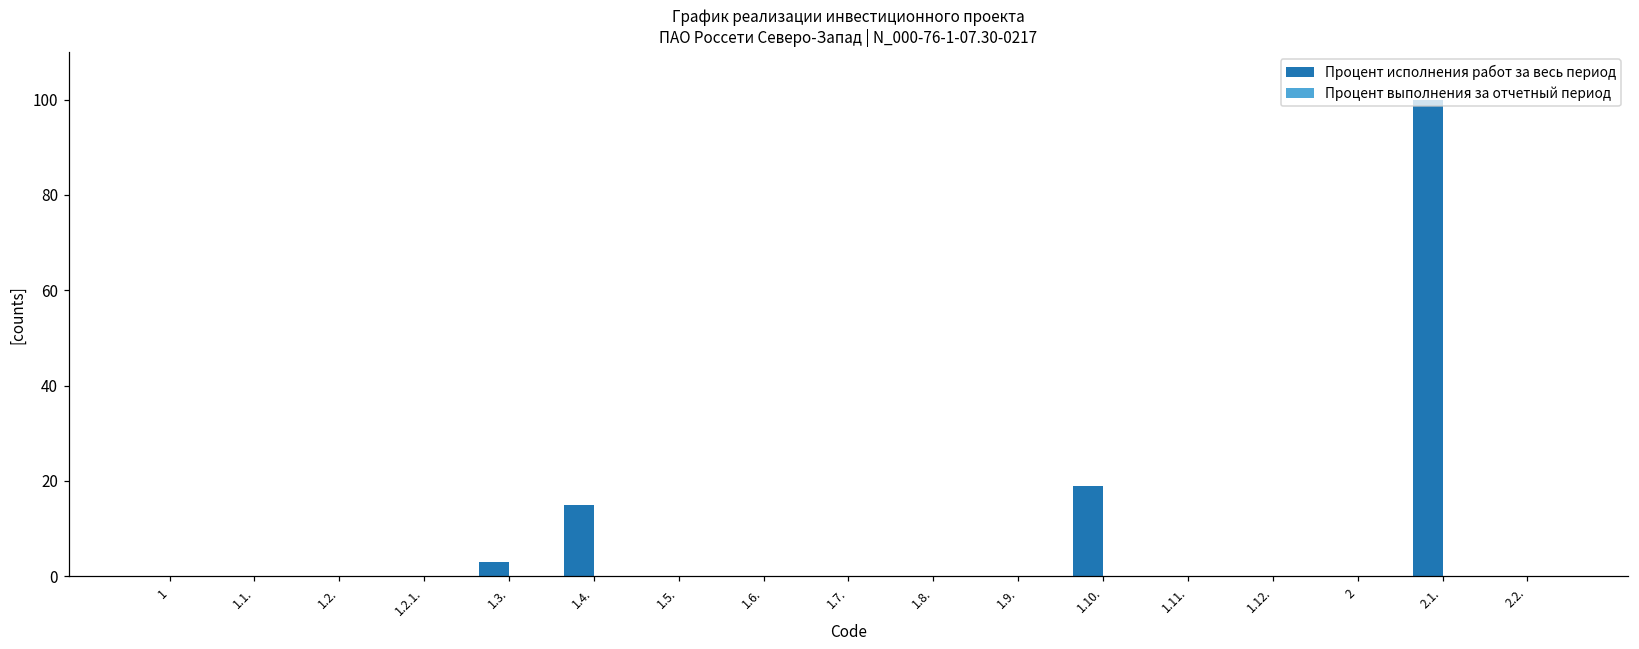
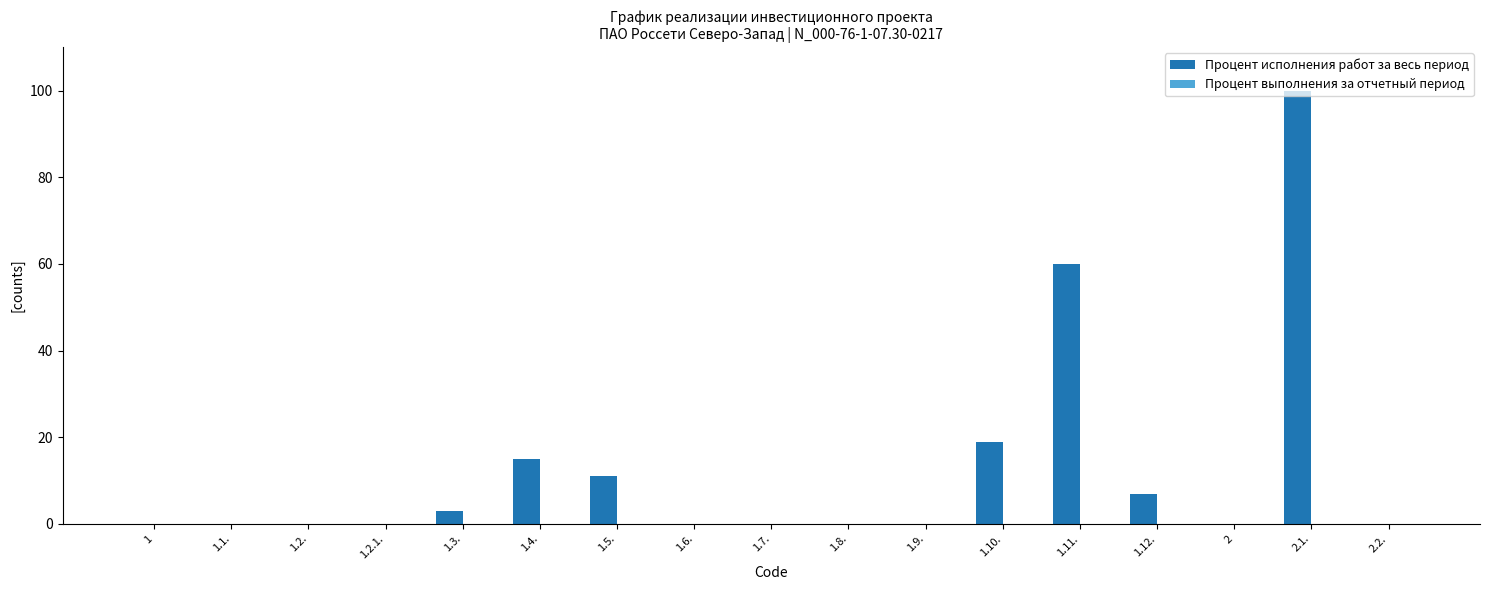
  {
    "Процент исполнения работ за весь период": {
      "1": 0,
      "1.1.": 0,
      "1.2.": 0,
      "1.2.1.": 0,
      "1.3.": 3,
      "1.4.": 15,
-     "1.5.": 0,
+     "1.5.": 11,
      "1.6.": 0,
      "1.7.": 0,
      "1.8.": 0,
      "1.9.": 0,
      "1.10.": 19,
-     "1.11.": 0,
-     "1.12.": 0,
+     "1.11.": 60,
+     "1.12.": 7,
      "2": 0,
      "2.2.": 0
    },
    "Процент выполнения за отчетный период": {
      "1": 0,
      "1.1.": 0,
      "1.2.": 0,
      "1.2.1.": 0,
      "1.3.": 0,
      "1.4.": 0,
      "1.5.": 0,
      "1.6.": 0,
      "1.7.": 0,
      "1.8.": 0,
      "1.9.": 0,
      "1.10.": 0,
      "1.11.": 0,
      "1.12.": 0,
      "2": 0,
      "2.1.": 0,
      "2.2.": 0
    }
  }
